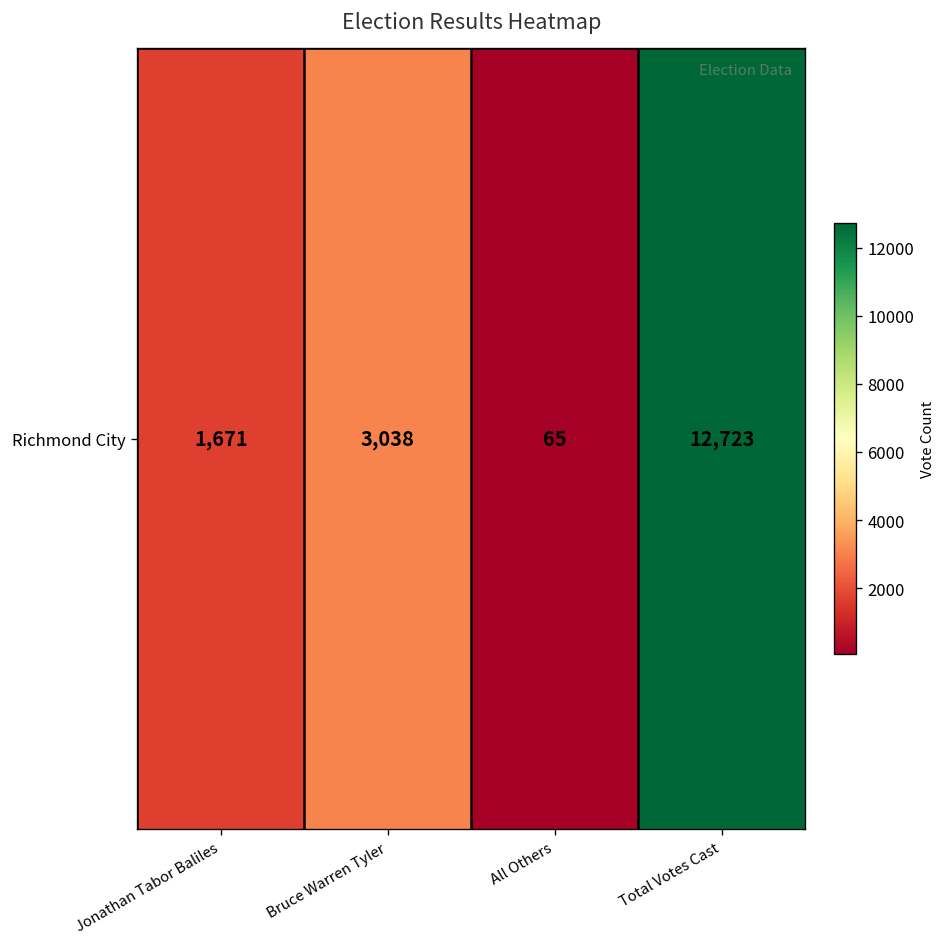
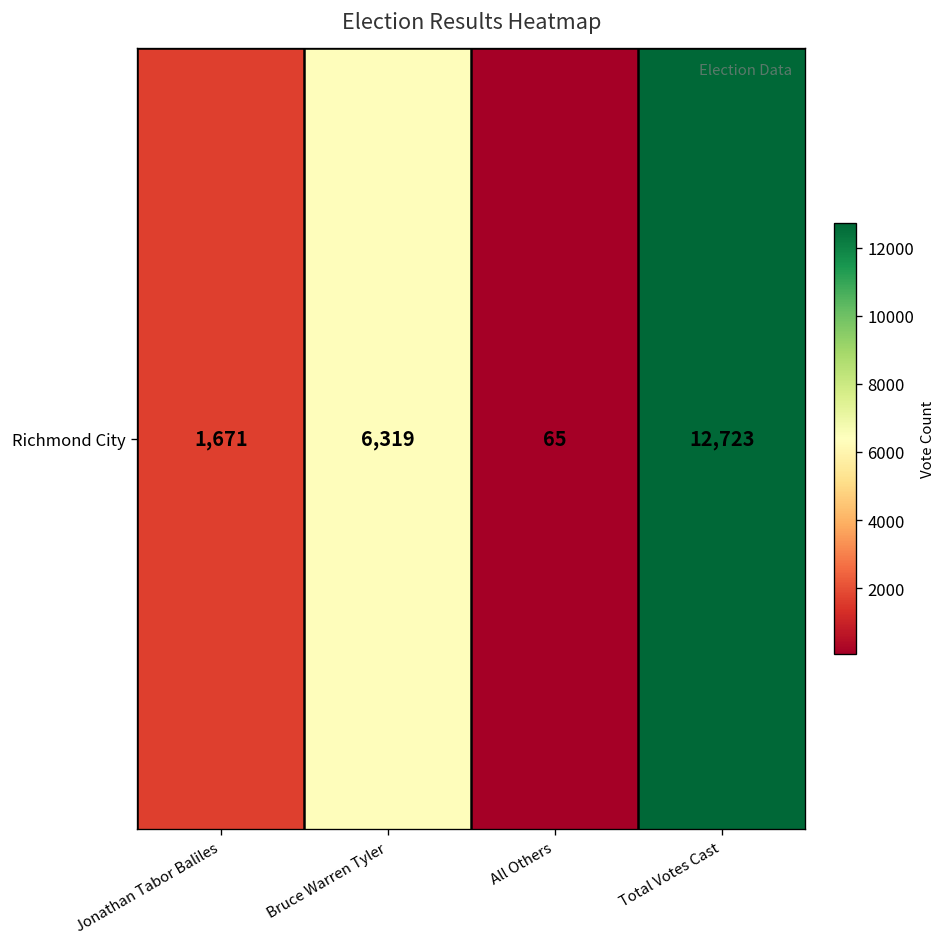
  {
    "Richmond City": {
      "Jonathan Tabor Baliles": "1,671",
-     "Bruce Warren Tyler": "3,038",
+     "Bruce Warren Tyler": "6,319",
      "All Others": "65"
    }
  }
